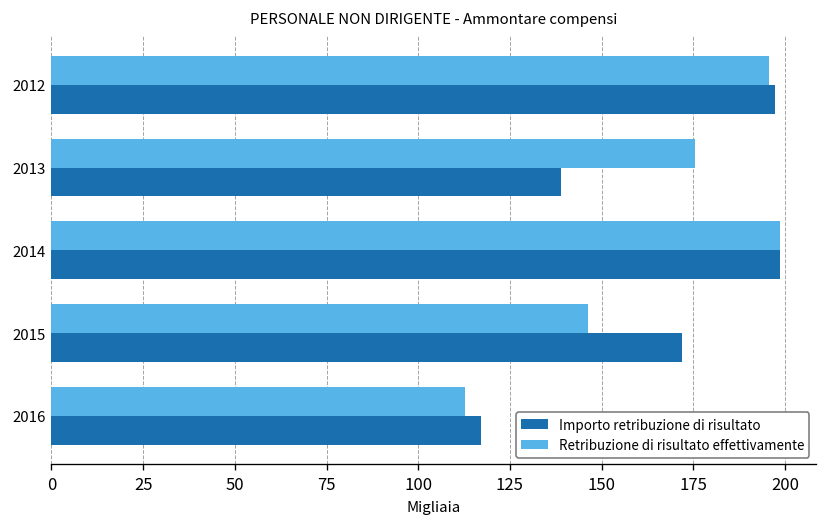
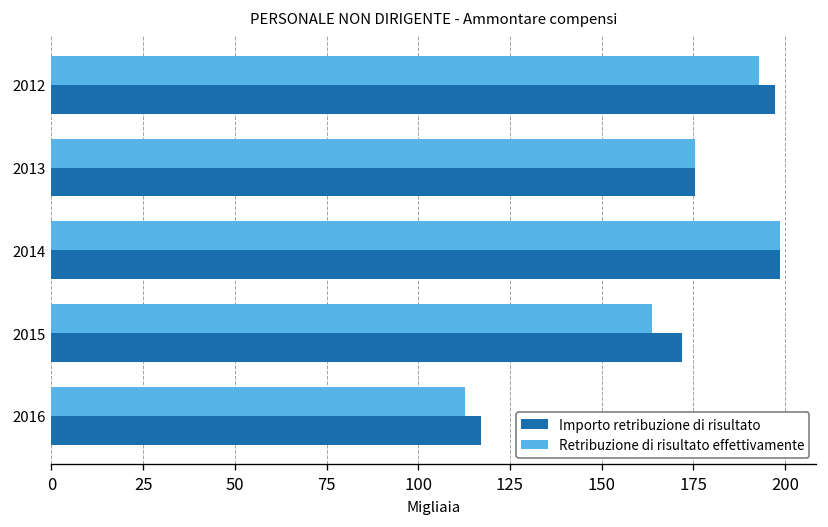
  {
    "Importo retribuzione di risultato": {
      "2012": 197,
-     "2013": 139,
+     "2013": 176,
      "2014": 199,
      "2015": 172,
      "2016": 117
    },
    "Retribuzione di risultato effettivamente": {
-     "2012": 196,
+     "2012": 193,
      "2013": 176,
      "2014": 199,
-     "2015": 146,
+     "2015": 164,
      "2016": 113
    }
  }
